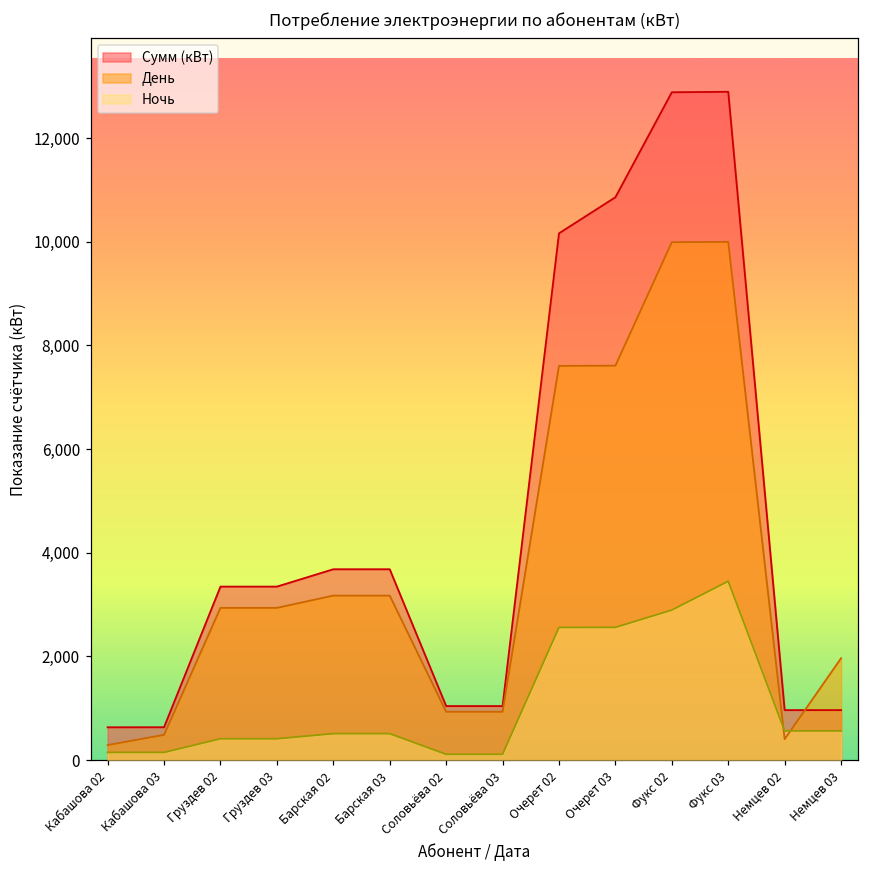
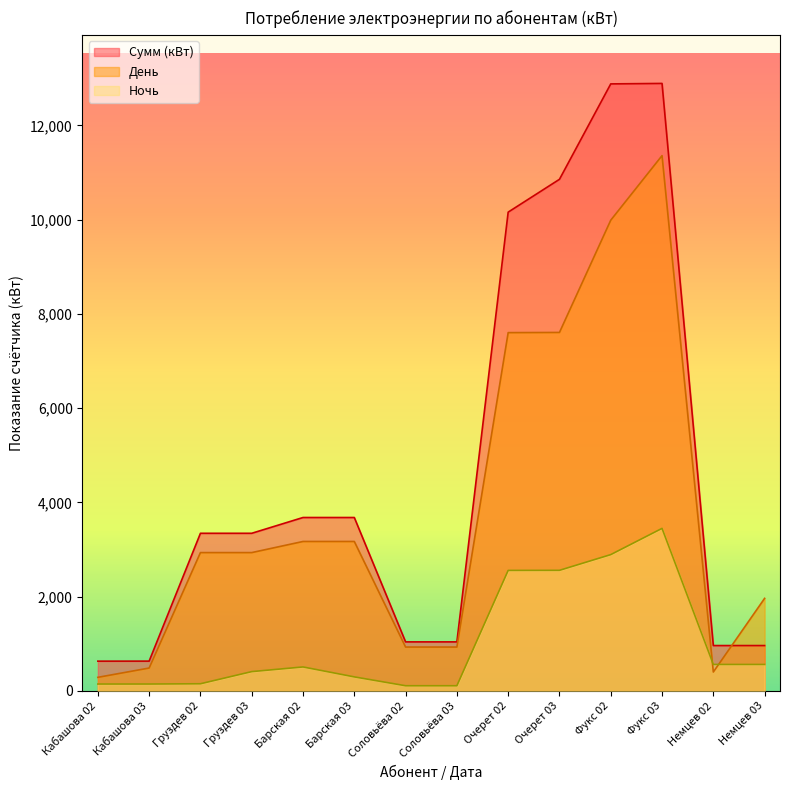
  {
    "Сумм (кВт)": {
      "Кабашова 02": "600",
      "Кабашова 03": "600",
      "Груздев 02": "3,300",
      "Груздев 03": "3,300",
      "Барская 02": "3,700",
      "Барская 03": "3,700",
      "Соловьёва 02": "1,000",
      "Соловьёва 03": "1,000",
      "Очерет 02": "10,200",
      "Очерет 03": "10,900",
      "Фукс 02": "12,900",
      "Фукс 03": "12,900",
      "Немцев 02": "1,000",
      "Немцев 03": "1,000"
    },
    "День": {
      "Кабашова 02": "300",
      "Кабашова 03": "500",
      "Груздев 02": "2,900",
      "Груздев 03": "2,900",
      "Барская 02": "3,200",
      "Барская 03": "3,200",
      "Соловьёва 02": "900",
      "Соловьёва 03": "900",
      "Очерет 02": "7,600",
      "Очерет 03": "7,600",
      "Фукс 02": "10,000",
-     "Фукс 03": "10,000",
+     "Фукс 03": "11,400",
      "Немцев 02": "400",
      "Немцев 03": "2,000"
    },
    "Ночь": {
      "Кабашова 02": "100",
      "Кабашова 03": "100",
-     "Груздев 02": "400",
+     "Груздев 02": "200",
      "Груздев 03": "400",
      "Барская 02": "500",
-     "Барская 03": "500",
+     "Барская 03": "300",
      "Соловьёва 02": "100",
      "Соловьёва 03": "100",
      "Очерет 02": "2,600",
      "Очерет 03": "2,600",
      "Фукс 02": "2,900",
      "Фукс 03": "3,400",
      "Немцев 02": "600",
      "Немцев 03": "600"
    }
  }
